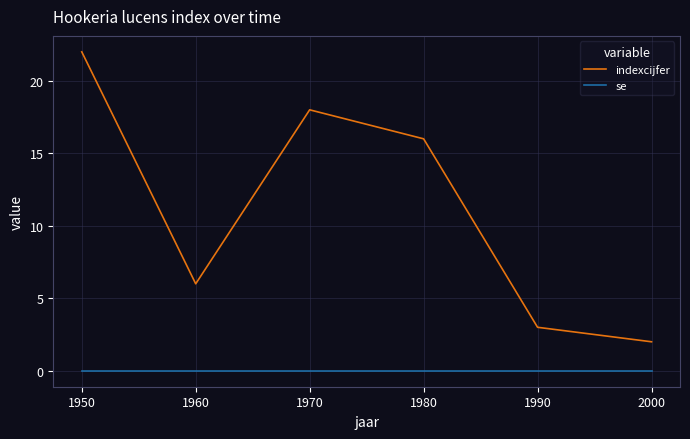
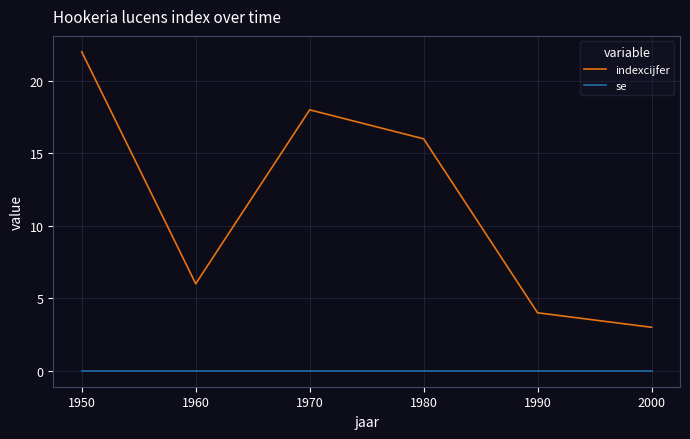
  {
    "indexcijfer": {
      "1950": 22,
      "1960": 6,
      "1970": 18,
      "1980": 16,
-     "1990": 3,
-     "2000": 2
+     "1990": 4,
+     "2000": 3
    },
    "se": {
      "1950": 0,
      "1960": 0,
      "1970": 0,
      "1980": 0,
      "1990": 0,
      "2000": 0
    }
  }
